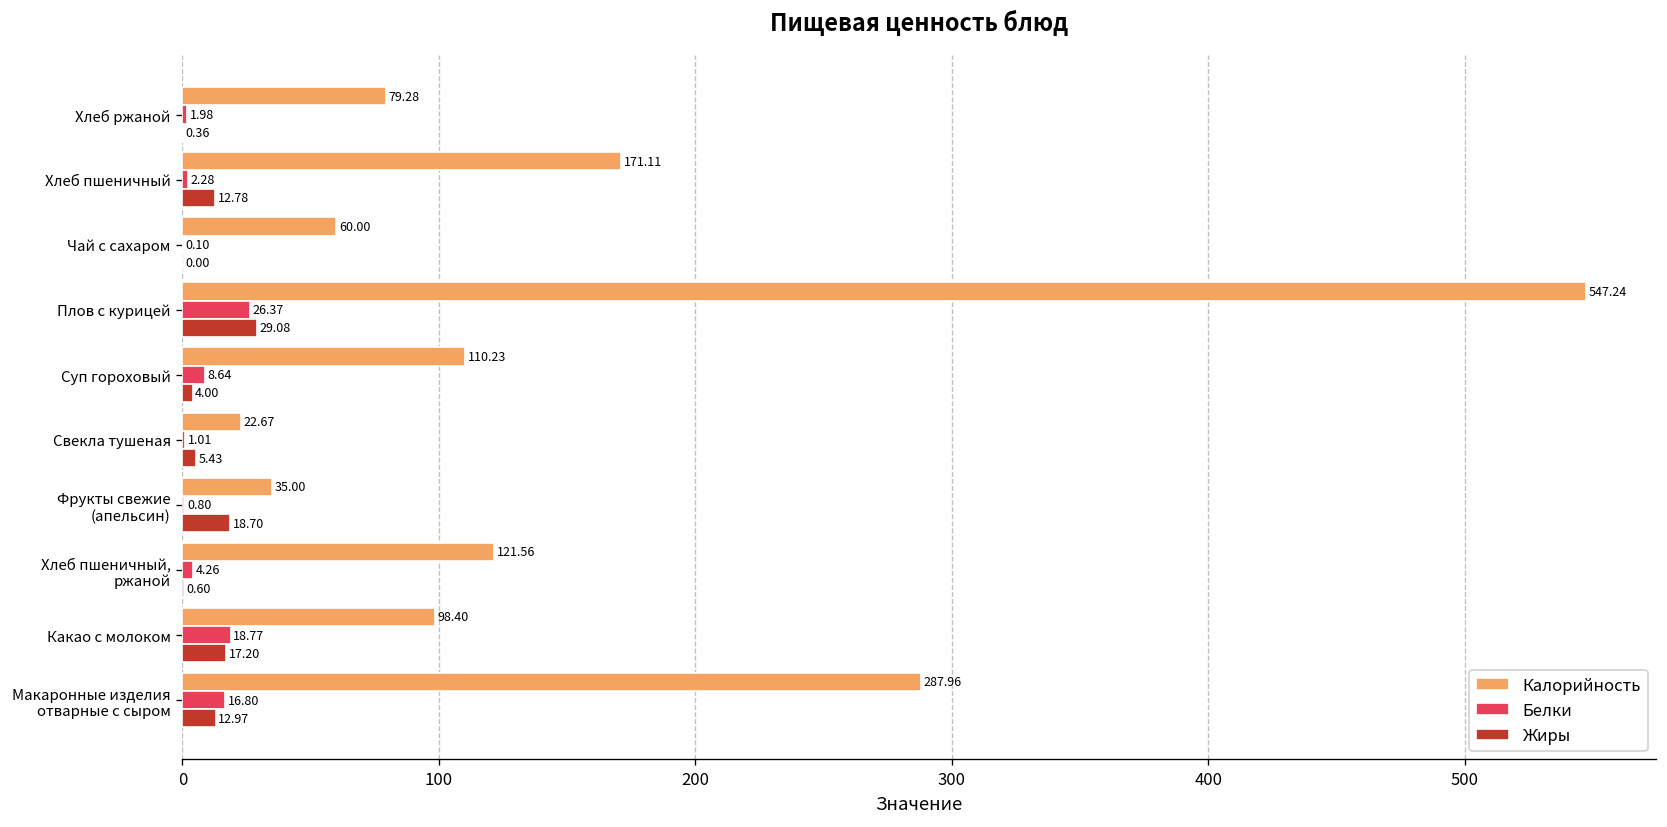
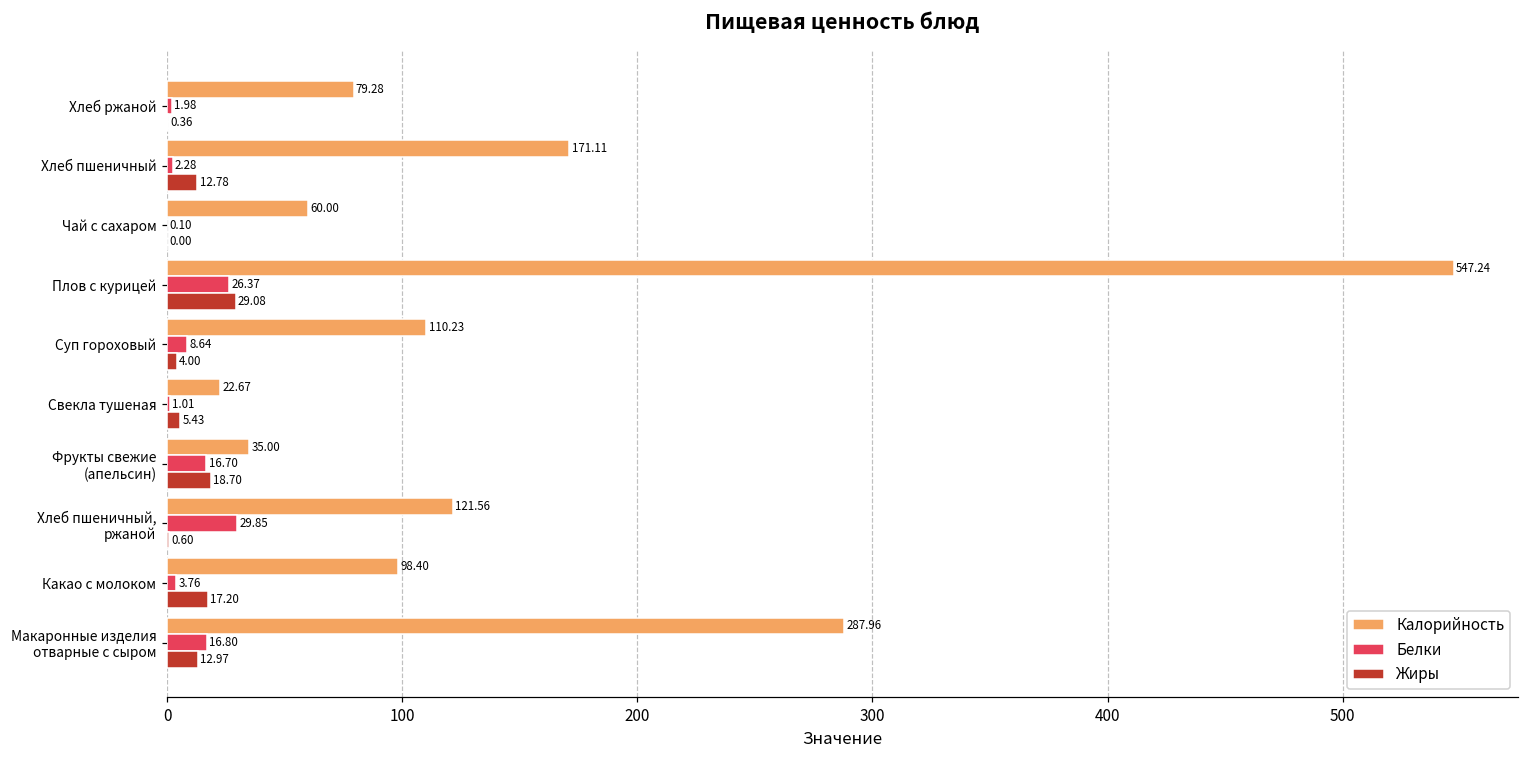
  {
    "Калорийность": {
      "Хлеб ржаной": 79.28,
      "Хлеб пшеничный": 171.11,
      "Чай с сахаром": 60.00,
      "Плов с курицей": 547.24,
      "Суп гороховый": 110.23,
      "Свекла тушеная": 22.67,
      "Фрукты свежие (апельсин)": 35.00,
      "Хлеб пшеничный, ржаной": 121.56,
      "Какао с молоком": 98.40,
      "Макаронные изделия отварные с сыром": 287.96
    },
    "Белки": {
      "Хлеб ржаной": 1.98,
      "Хлеб пшеничный": 2.28,
      "Чай с сахаром": 0.10,
      "Плов с курицей": 26.37,
      "Суп гороховый": 8.64,
      "Свекла тушеная": 1.01,
-     "Фрукты свежие (апельсин)": 0.80,
-     "Хлеб пшеничный, ржаной": 4.26,
-     "Какао с молоком": 18.77,
+     "Фрукты свежие (апельсин)": 16.70,
+     "Хлеб пшеничный, ржаной": 29.85,
+     "Какао с молоком": 3.76,
      "Макаронные изделия отварные с сыром": 16.80
    },
    "Жиры": {
      "Хлеб ржаной": 0.36,
      "Хлеб пшеничный": 12.78,
      "Чай с сахаром": 0.00,
      "Плов с курицей": 29.08,
      "Суп гороховый": 4.00,
      "Свекла тушеная": 5.43,
      "Фрукты свежие (апельсин)": 18.70,
      "Хлеб пшеничный, ржаной": 0.60,
      "Какао с молоком": 17.20,
      "Макаронные изделия отварные с сыром": 12.97
    }
  }
